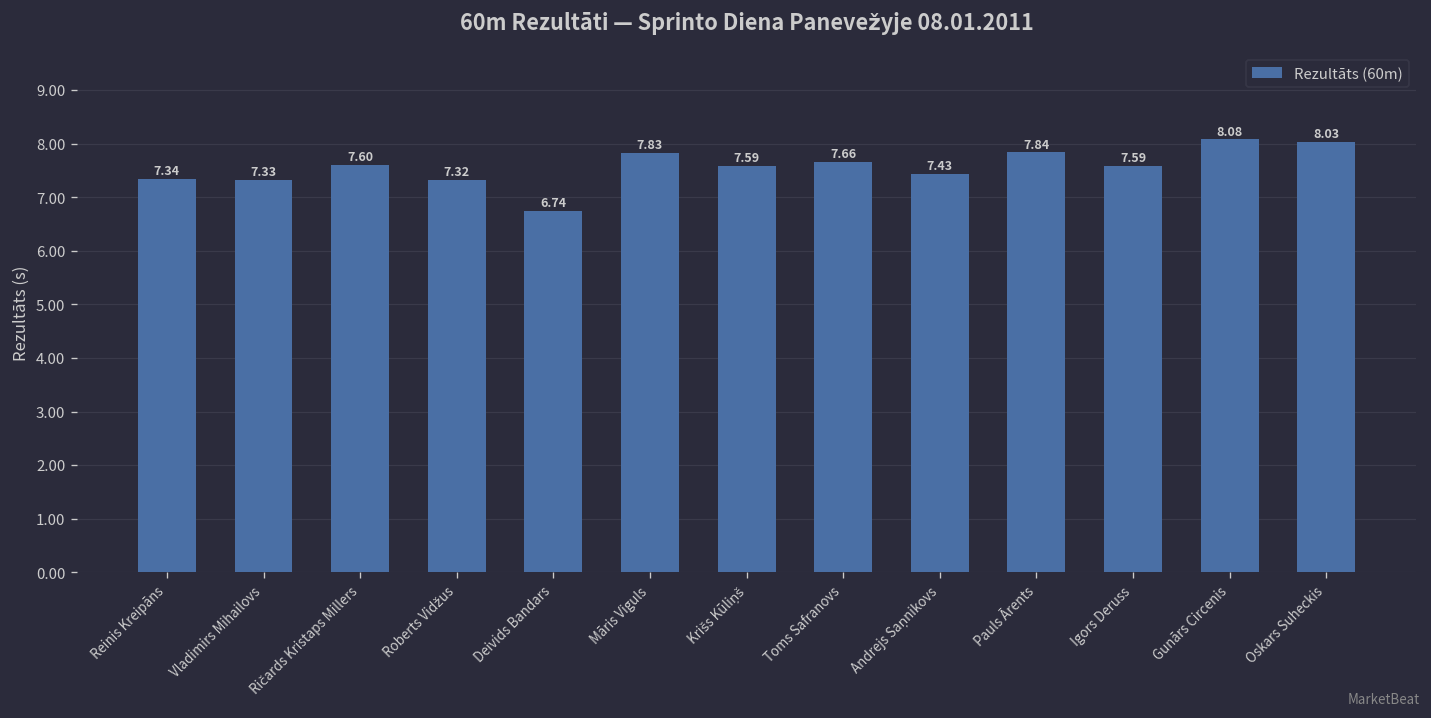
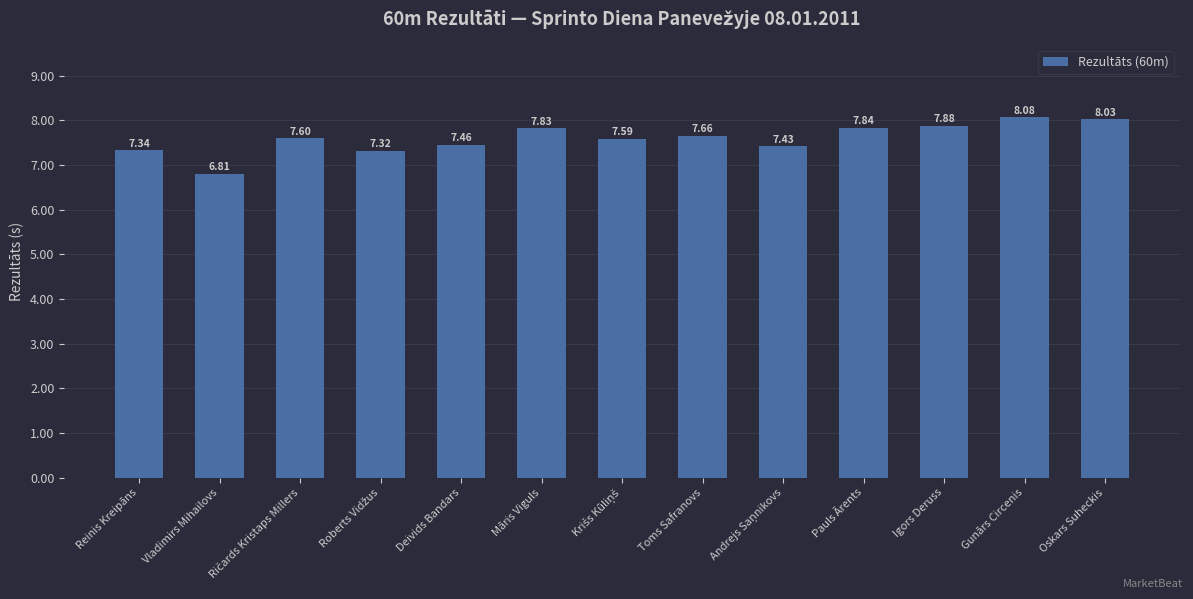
  {
    "Reinis Kreipāns": 7.34,
-   "Vladimirs Mihailovs": 7.33,
+   "Vladimirs Mihailovs": 6.81,
    "Ričards Kristaps Millers": 7.60,
    "Roberts Vidžus": 7.32,
-   "Deivids Bandars": 6.74,
+   "Deivids Bandars": 7.46,
    "Māris Viguls": 7.83,
    "Krišs Kūliņš": 7.59,
    "Toms Safranovs": 7.66,
    "Andrejs Saņnikovs": 7.43,
    "Pauls Ārents": 7.84,
-   "Igors Deruss": 7.59,
+   "Igors Deruss": 7.88,
    "Gunārs Circenis": 8.08,
    "Oskars Suheckis": 8.03
  }
